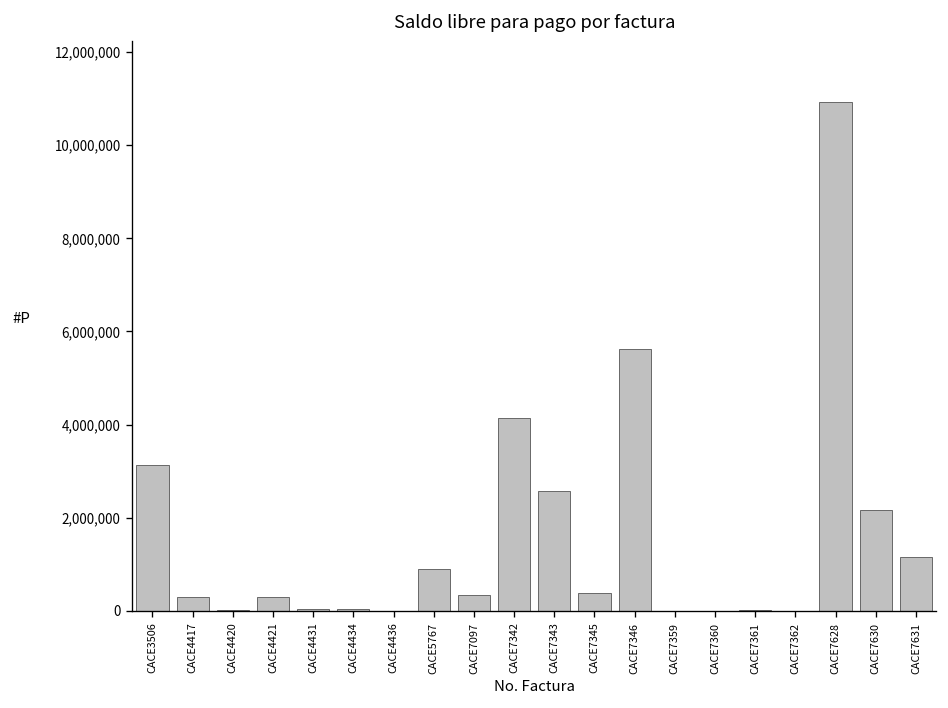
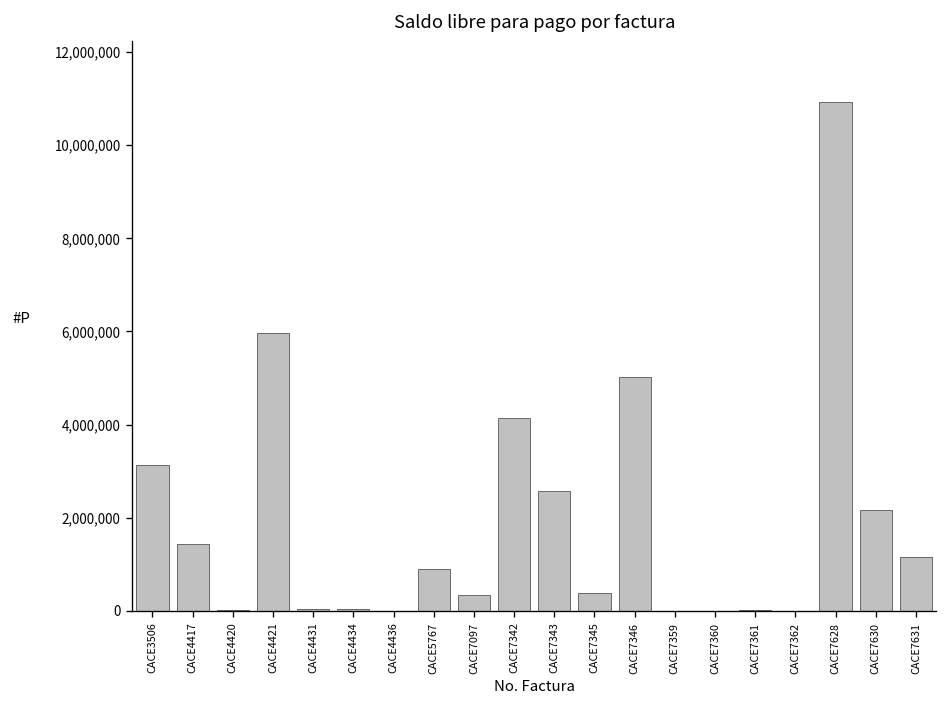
  {
    "CACE3506": "3,100,000",
-   "CACE4417": "300,000",
-   "CACE4421": "300,000",
+   "CACE4417": "1,400,000",
+   "CACE4421": "6,000,000",
    "CACE5767": "900,000",
    "CACE7097": "300,000",
    "CACE7342": "4,100,000",
    "CACE7343": "2,600,000",
    "CACE7345": "400,000",
-   "CACE7346": "5,600,000",
+   "CACE7346": "5,000,000",
    "CACE7628": "10,900,000",
    "CACE7630": "2,200,000",
    "CACE7631": "1,200,000"
  }
